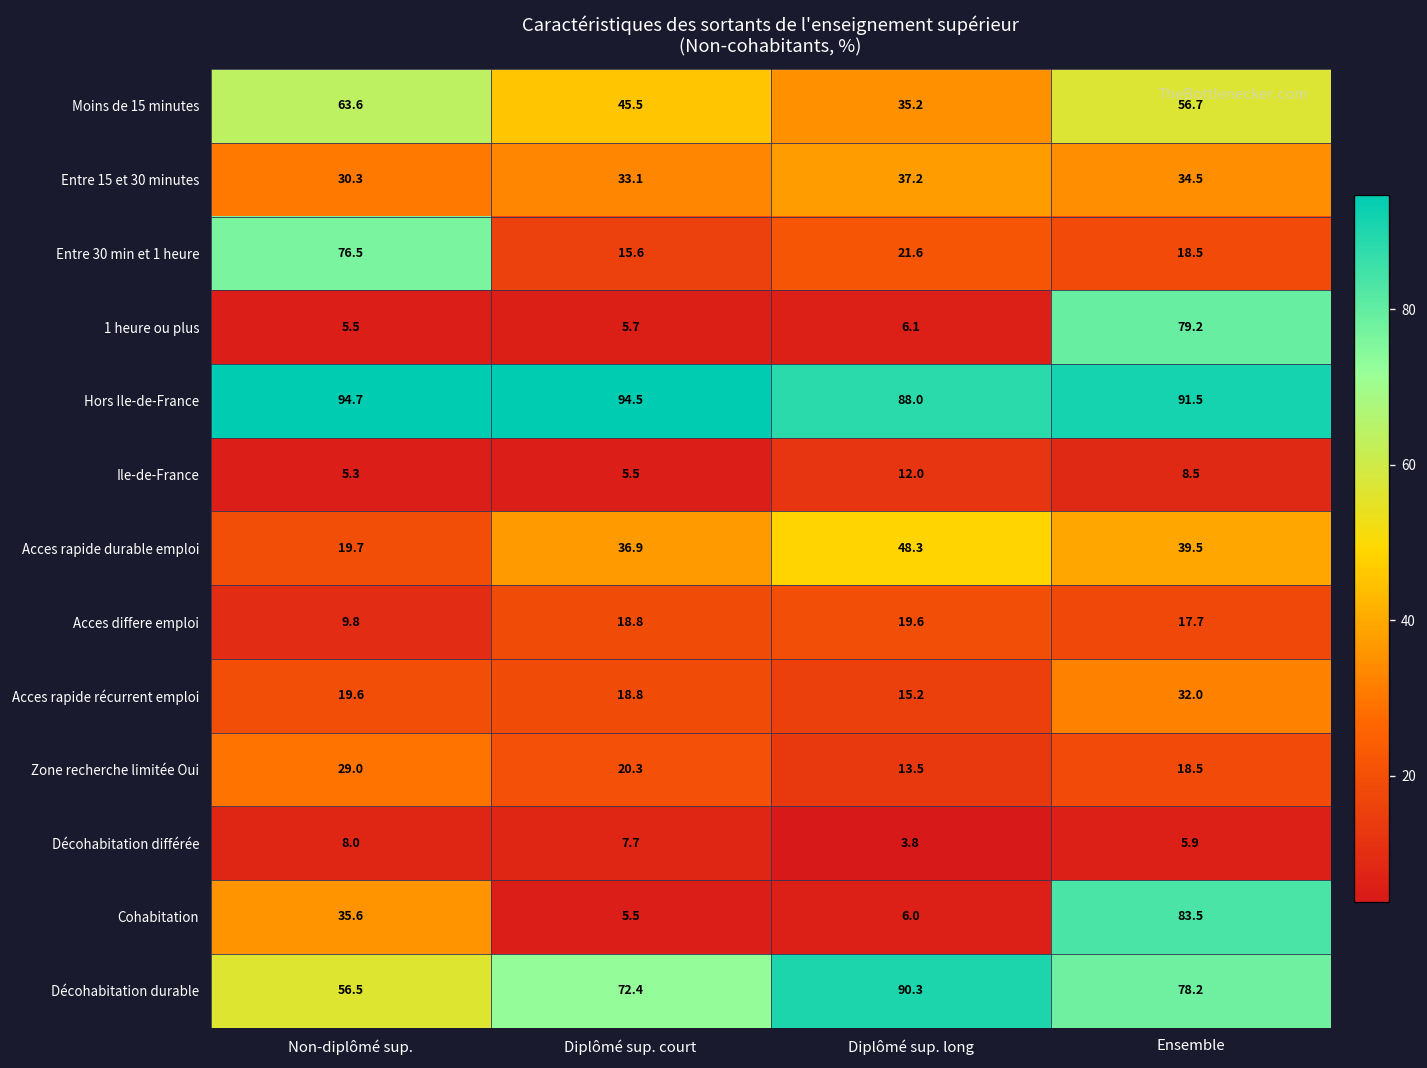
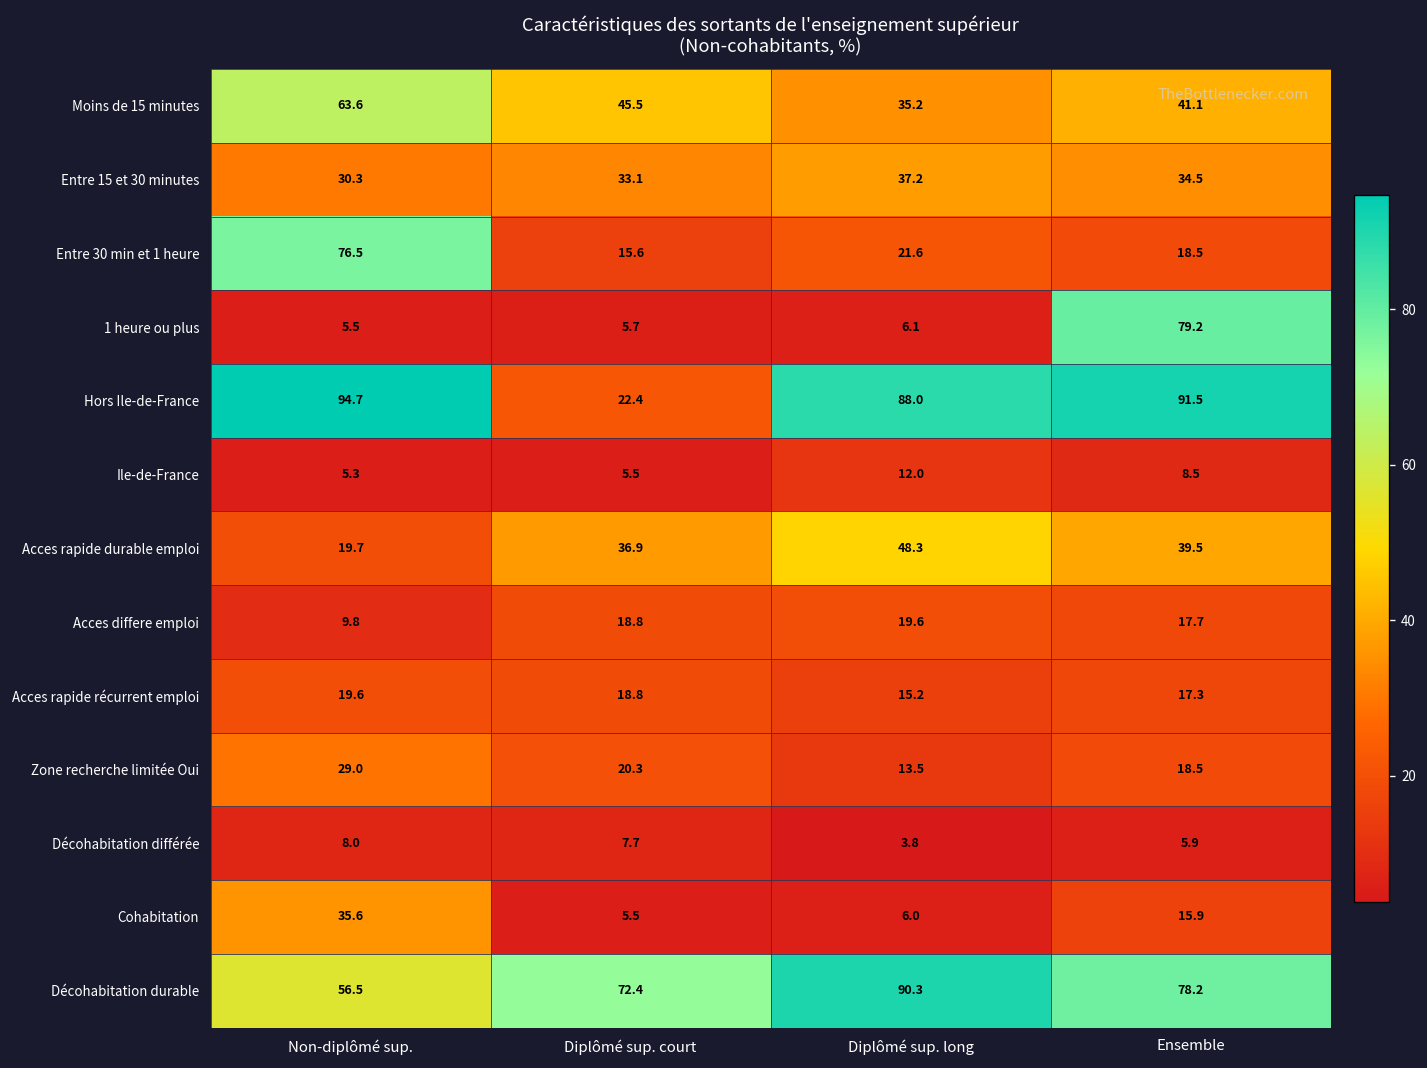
  {
    "Moins de 15 minutes": {
      "Non-diplômé sup.": 63.6,
      "Diplômé sup. court": 45.5,
      "Diplômé sup. long": 35.2,
-     "Ensemble": 56.7
+     "Ensemble": 41.1
    },
    "Entre 15 et 30 minutes": {
      "Non-diplômé sup.": 30.3,
      "Diplômé sup. court": 33.1,
      "Diplômé sup. long": 37.2,
      "Ensemble": 34.5
    },
    "Entre 30 min et 1 heure": {
      "Non-diplômé sup.": 76.5,
      "Diplômé sup. court": 15.6,
      "Diplômé sup. long": 21.6,
      "Ensemble": 18.5
    },
    "1 heure ou plus": {
      "Non-diplômé sup.": 5.5,
      "Diplômé sup. court": 5.7,
      "Diplômé sup. long": 6.1,
      "Ensemble": 79.2
    },
    "Hors Ile-de-France": {
      "Non-diplômé sup.": 94.7,
-     "Diplômé sup. court": 94.5,
+     "Diplômé sup. court": 22.4,
      "Diplômé sup. long": 88.0,
      "Ensemble": 91.5
    },
    "Ile-de-France": {
      "Non-diplômé sup.": 5.3,
      "Diplômé sup. court": 5.5,
      "Diplômé sup. long": 12.0,
      "Ensemble": 8.5
    },
    "Acces rapide durable emploi": {
      "Non-diplômé sup.": 19.7,
      "Diplômé sup. court": 36.9,
      "Diplômé sup. long": 48.3,
      "Ensemble": 39.5
    },
    "Acces differe emploi": {
      "Non-diplômé sup.": 9.8,
      "Diplômé sup. court": 18.8,
      "Diplômé sup. long": 19.6,
      "Ensemble": 17.7
    },
    "Acces rapide récurrent emploi": {
      "Non-diplômé sup.": 19.6,
      "Diplômé sup. court": 18.8,
      "Diplômé sup. long": 15.2,
-     "Ensemble": 32.0
+     "Ensemble": 17.3
    },
    "Zone recherche limitée Oui": {
      "Non-diplômé sup.": 29.0,
      "Diplômé sup. court": 20.3,
      "Diplômé sup. long": 13.5,
      "Ensemble": 18.5
    },
    "Décohabitation différée": {
      "Non-diplômé sup.": 8.0,
      "Diplômé sup. court": 7.7,
      "Diplômé sup. long": 3.8,
      "Ensemble": 5.9
    },
    "Cohabitation": {
      "Non-diplômé sup.": 35.6,
      "Diplômé sup. court": 5.5,
      "Diplômé sup. long": 6.0,
-     "Ensemble": 83.5
+     "Ensemble": 15.9
    },
    "Décohabitation durable": {
      "Non-diplômé sup.": 56.5,
      "Diplômé sup. court": 72.4,
      "Diplômé sup. long": 90.3,
      "Ensemble": 78.2
    }
  }
